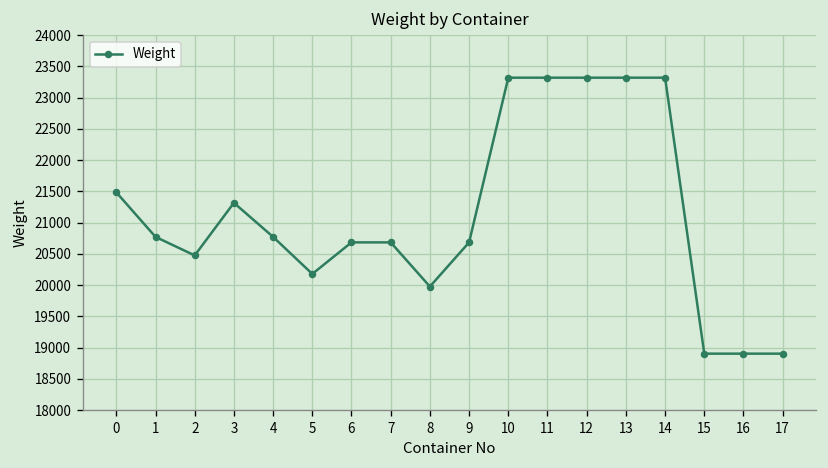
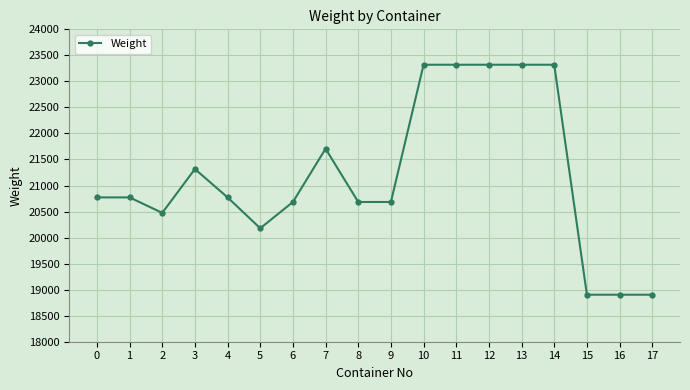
  {
-   "0": 21500,
+   "0": 20800,
    "1": 20800,
    "2": 20500,
    "3": 21300,
    "4": 20800,
    "5": 20200,
    "6": 20700,
-   "7": 20700,
-   "8": 20000,
+   "7": 21700,
+   "8": 20700,
    "9": 20700,
    "10": 23300,
    "11": 23300,
    "12": 23300,
    "13": 23300,
    "14": 23300,
    "15": 18900,
    "16": 18900,
    "17": 18900
  }
